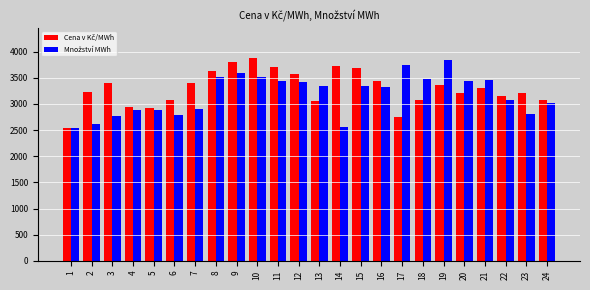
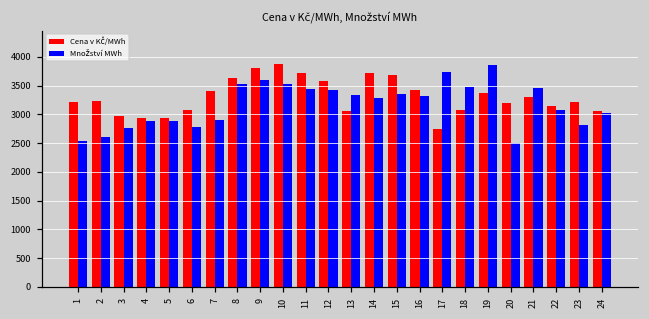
  {
    "Cena v Kč/MWh": {
-     "1": 2500,
+     "1": 3200,
      "2": 3200,
-     "3": 3400,
+     "3": 3000,
      "4": 2900,
      "5": 2900,
      "6": 3100,
      "7": 3400,
      "8": 3600,
      "9": 3800,
      "10": 3900,
      "11": 3700,
      "12": 3600,
      "13": 3100,
      "14": 3700,
      "15": 3700,
      "16": 3400,
      "17": 2700,
      "18": 3100,
      "19": 3400,
      "20": 3200,
      "21": 3300,
      "22": 3100,
      "23": 3200,
      "24": 3100
    },
    "Množství MWh": {
      "1": 2500,
      "2": 2600,
      "3": 2800,
      "4": 2900,
      "5": 2900,
      "6": 2800,
      "7": 2900,
      "8": 3500,
      "9": 3600,
      "10": 3500,
      "11": 3400,
      "12": 3400,
      "13": 3300,
-     "14": 2600,
+     "14": 3300,
      "15": 3400,
      "16": 3300,
      "17": 3700,
      "18": 3500,
      "19": 3900,
-     "20": 3400,
+     "20": 2500,
      "21": 3500,
      "22": 3100,
      "23": 2800,
      "24": 3000
    }
  }
